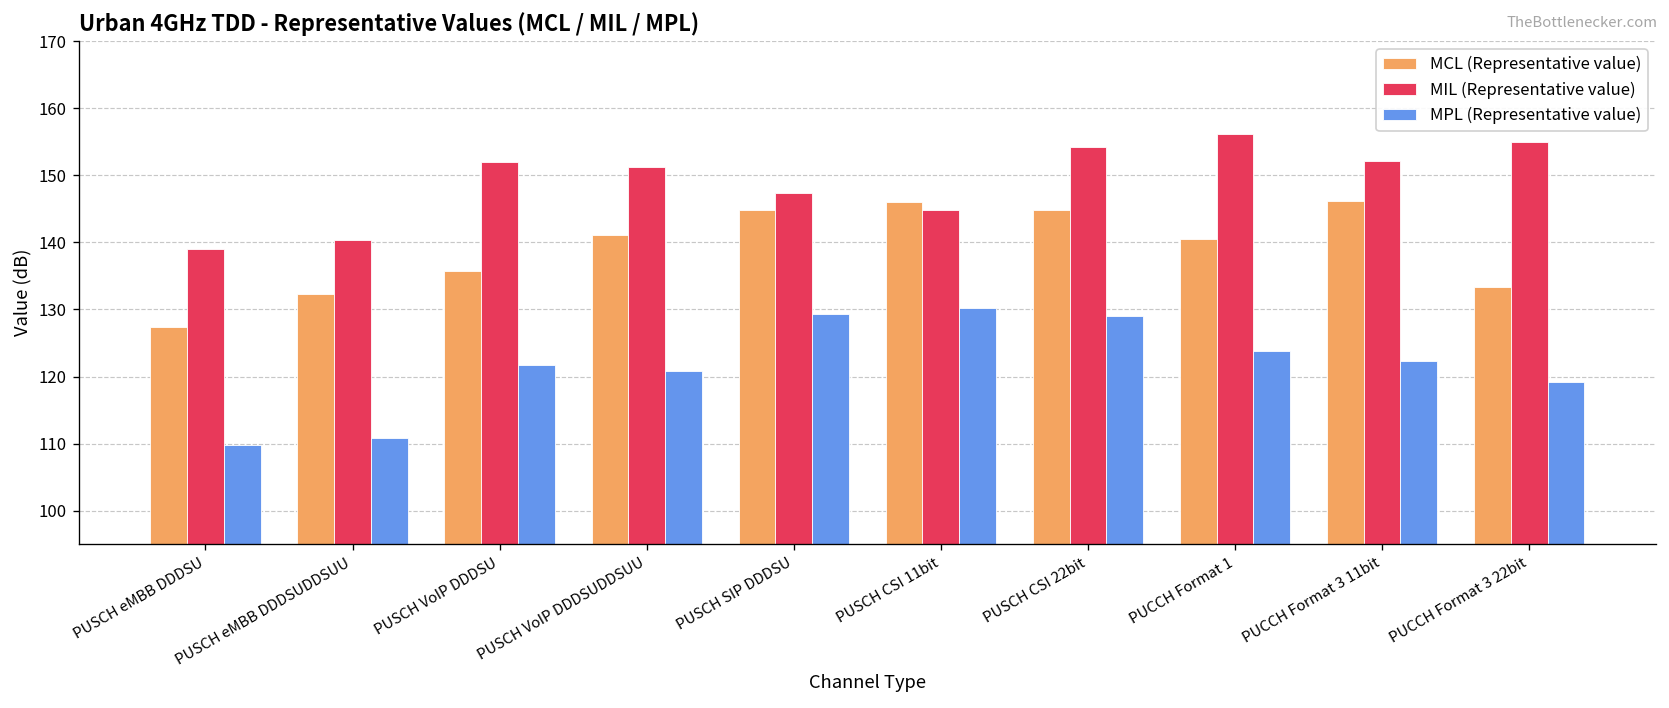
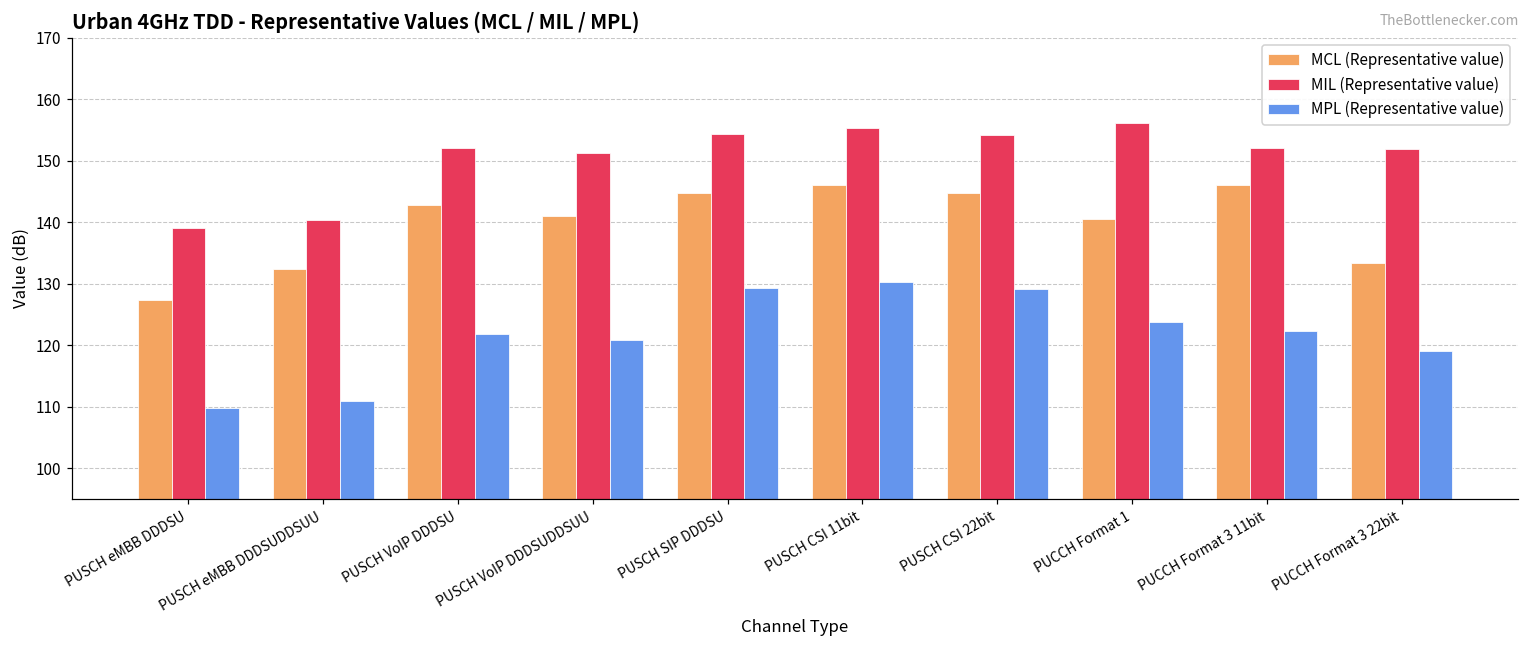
  {
    "MCL (Representative value)": {
      "PUSCH eMBB DDDSU": 127,
      "PUSCH eMBB DDDSUDDSUU": 132,
-     "PUSCH VoIP DDDSU": 136,
+     "PUSCH VoIP DDDSU": 143,
      "PUSCH VoIP DDDSUDDSUU": 141,
      "PUSCH SIP DDDSU": 145,
      "PUSCH CSI 11bit": 146,
      "PUSCH CSI 22bit": 145,
      "PUCCH Format 1": 140,
      "PUCCH Format 3 11bit": 146,
      "PUCCH Format 3 22bit": 133
    },
    "MIL (Representative value)": {
      "PUSCH eMBB DDDSU": 139,
      "PUSCH eMBB DDDSUDDSUU": 140,
      "PUSCH VoIP DDDSU": 152,
      "PUSCH VoIP DDDSUDDSUU": 151,
-     "PUSCH SIP DDDSU": 147,
-     "PUSCH CSI 11bit": 145,
+     "PUSCH SIP DDDSU": 154,
+     "PUSCH CSI 11bit": 155,
      "PUSCH CSI 22bit": 154,
      "PUCCH Format 1": 156,
      "PUCCH Format 3 11bit": 152,
-     "PUCCH Format 3 22bit": 155
+     "PUCCH Format 3 22bit": 152
    },
    "MPL (Representative value)": {
      "PUSCH eMBB DDDSU": 110,
      "PUSCH eMBB DDDSUDDSUU": 111,
      "PUSCH VoIP DDDSU": 122,
      "PUSCH VoIP DDDSUDDSUU": 121,
      "PUSCH SIP DDDSU": 129,
      "PUSCH CSI 11bit": 130,
      "PUSCH CSI 22bit": 129,
      "PUCCH Format 1": 124,
      "PUCCH Format 3 11bit": 122,
      "PUCCH Format 3 22bit": 119
    }
  }
